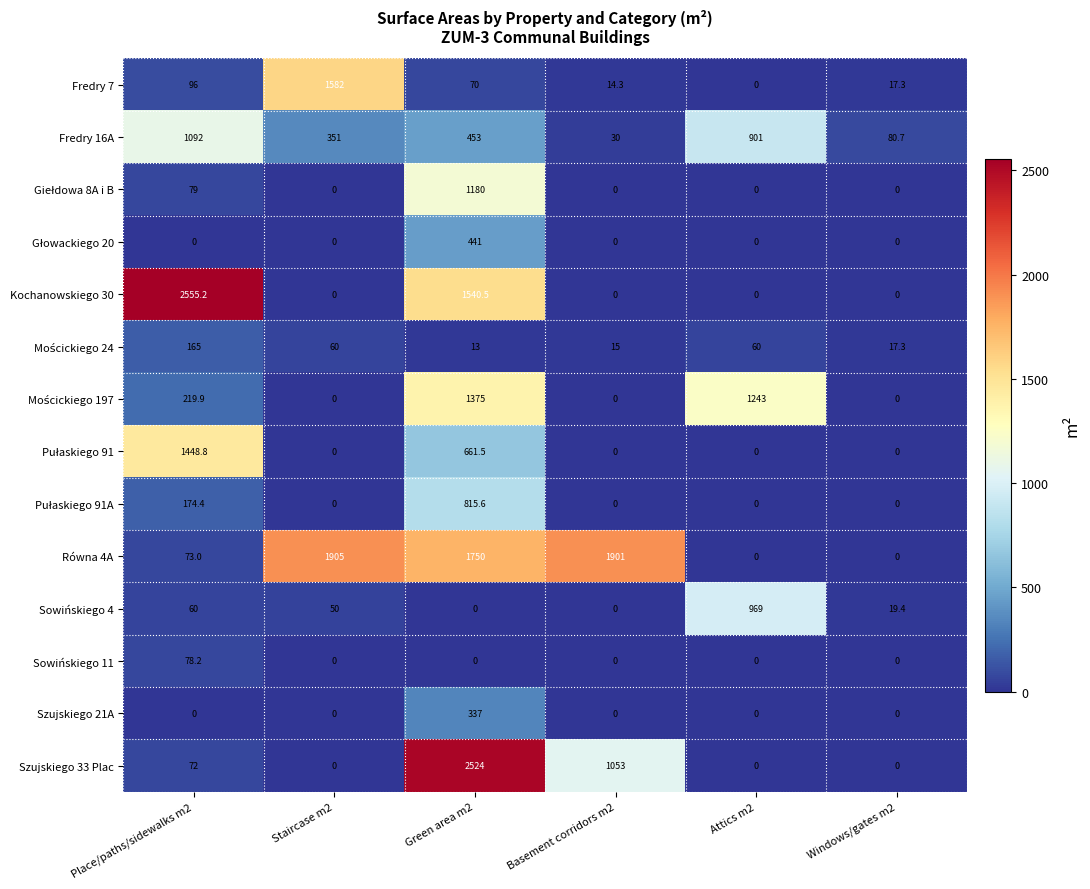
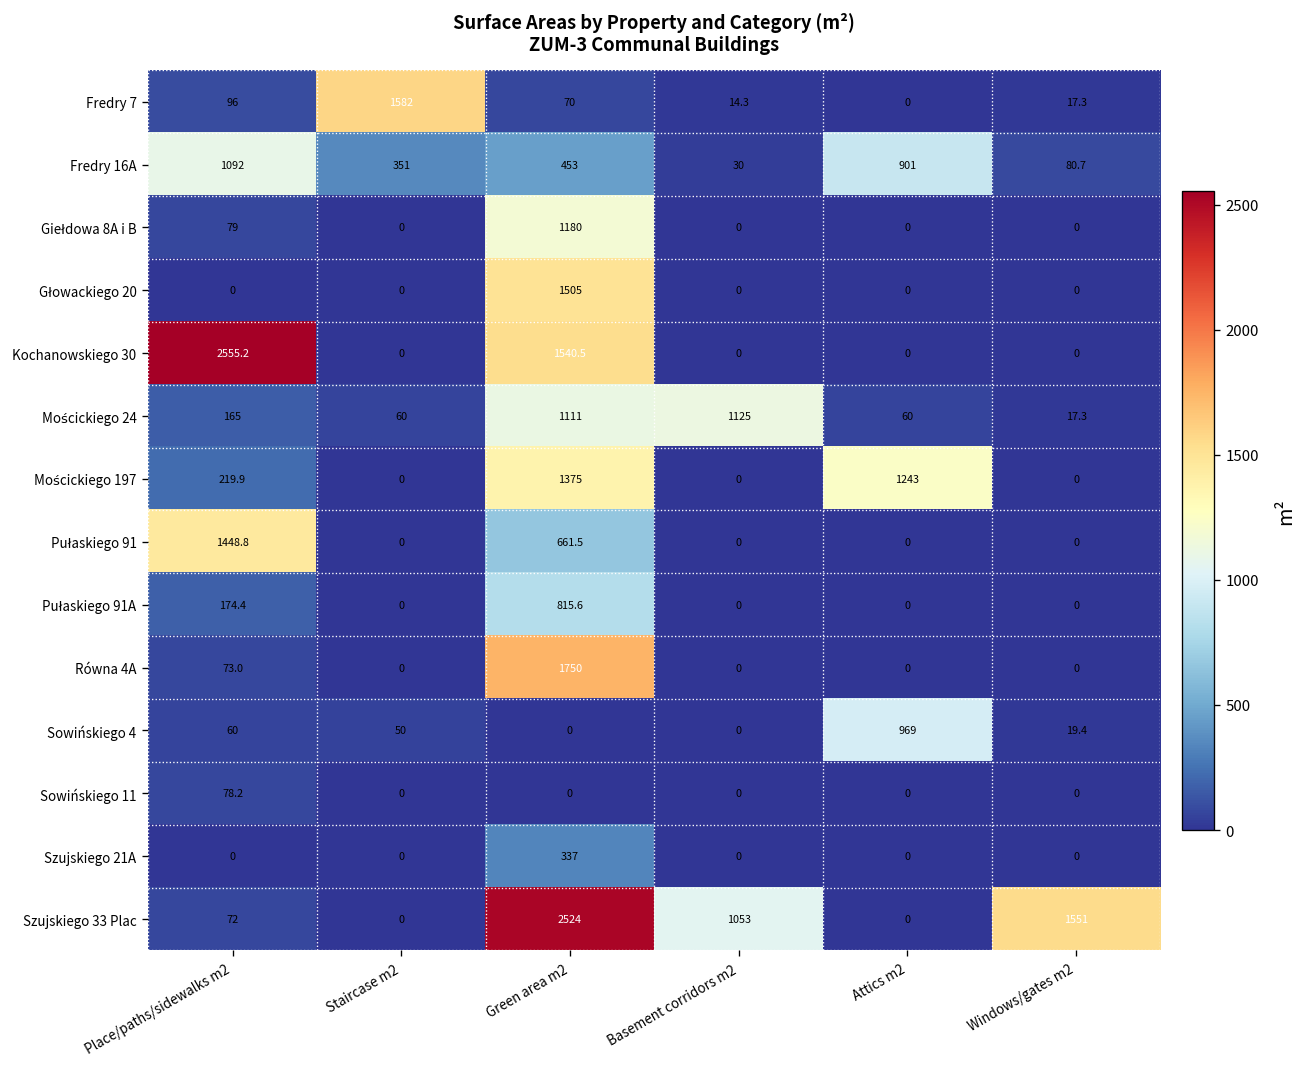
  {
    "Fredry 7": {
      "Place/paths/sidewalks m2": 96,
      "Staircase m2": 1582,
      "Green area m2": 70,
      "Basement corridors m2": 14.3,
      "Attics m2": 0,
      "Windows/gates m2": 17.3
    },
    "Fredry 16A": {
      "Place/paths/sidewalks m2": 1092,
      "Staircase m2": 351,
      "Green area m2": 453,
      "Basement corridors m2": 30,
      "Attics m2": 901,
      "Windows/gates m2": 80.7
    },
    "Giełdowa 8A i B": {
      "Place/paths/sidewalks m2": 79,
      "Staircase m2": 0,
      "Green area m2": 1180,
      "Basement corridors m2": 0,
      "Attics m2": 0,
      "Windows/gates m2": 0
    },
    "Głowackiego 20": {
      "Place/paths/sidewalks m2": 0,
      "Staircase m2": 0,
-     "Green area m2": 441,
+     "Green area m2": 1505,
      "Basement corridors m2": 0,
      "Attics m2": 0,
      "Windows/gates m2": 0
    },
    "Kochanowskiego 30": {
      "Place/paths/sidewalks m2": 2555.2,
      "Staircase m2": 0,
      "Green area m2": 1540.5,
      "Basement corridors m2": 0,
      "Attics m2": 0,
      "Windows/gates m2": 0
    },
    "Mościckiego 24": {
      "Place/paths/sidewalks m2": 165,
      "Staircase m2": 60,
-     "Green area m2": 13,
-     "Basement corridors m2": 15,
+     "Green area m2": 1111,
+     "Basement corridors m2": 1125,
      "Attics m2": 60,
      "Windows/gates m2": 17.3
    },
    "Mościckiego 197": {
      "Place/paths/sidewalks m2": 219.9,
      "Staircase m2": 0,
      "Green area m2": 1375,
      "Basement corridors m2": 0,
      "Attics m2": 1243,
      "Windows/gates m2": 0
    },
    "Pułaskiego 91": {
      "Place/paths/sidewalks m2": 1448.8,
      "Staircase m2": 0,
      "Green area m2": 661.5,
      "Basement corridors m2": 0,
      "Attics m2": 0,
      "Windows/gates m2": 0
    },
    "Pułaskiego 91A": {
      "Place/paths/sidewalks m2": 174.4,
      "Staircase m2": 0,
      "Green area m2": 815.6,
      "Basement corridors m2": 0,
      "Attics m2": 0,
      "Windows/gates m2": 0
    },
    "Równa 4A": {
      "Place/paths/sidewalks m2": 73.0,
-     "Staircase m2": 1905,
+     "Staircase m2": 0,
      "Green area m2": 1750,
-     "Basement corridors m2": 1901,
+     "Basement corridors m2": 0,
      "Attics m2": 0,
      "Windows/gates m2": 0
    },
    "Sowińskiego 4": {
      "Place/paths/sidewalks m2": 60,
      "Staircase m2": 50,
      "Green area m2": 0,
      "Basement corridors m2": 0,
      "Attics m2": 969,
      "Windows/gates m2": 19.4
    },
    "Sowińskiego 11": {
      "Place/paths/sidewalks m2": 78.2,
      "Staircase m2": 0,
      "Green area m2": 0,
      "Basement corridors m2": 0,
      "Attics m2": 0,
      "Windows/gates m2": 0
    },
    "Szujskiego 21A": {
      "Place/paths/sidewalks m2": 0,
      "Staircase m2": 0,
      "Green area m2": 337,
      "Basement corridors m2": 0,
      "Attics m2": 0,
      "Windows/gates m2": 0
    },
    "Szujskiego 33 Plac": {
      "Place/paths/sidewalks m2": 72,
      "Staircase m2": 0,
      "Green area m2": 2524,
      "Basement corridors m2": 1053,
      "Attics m2": 0,
-     "Windows/gates m2": 0
+     "Windows/gates m2": 1551
    }
  }
